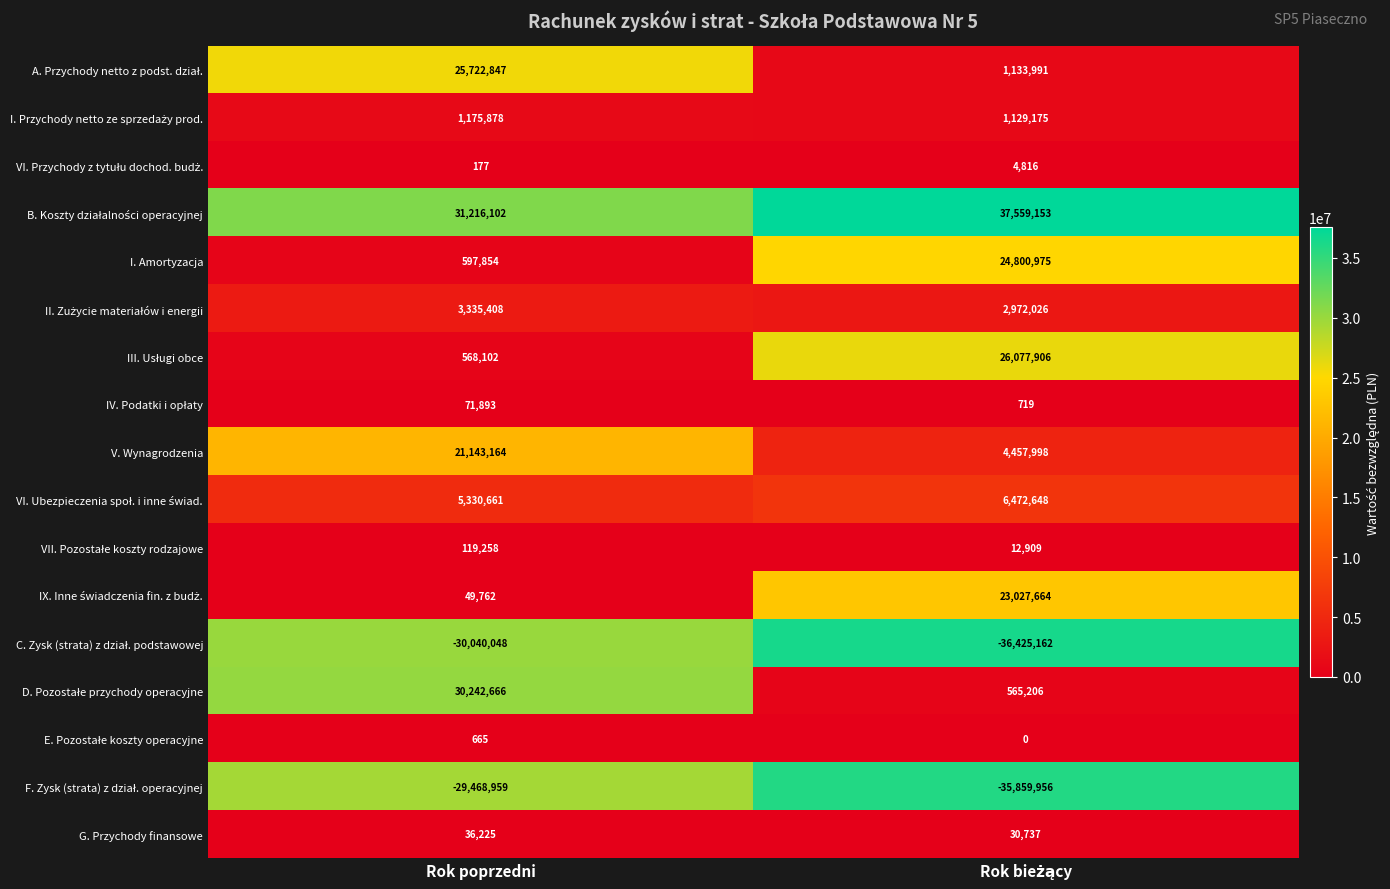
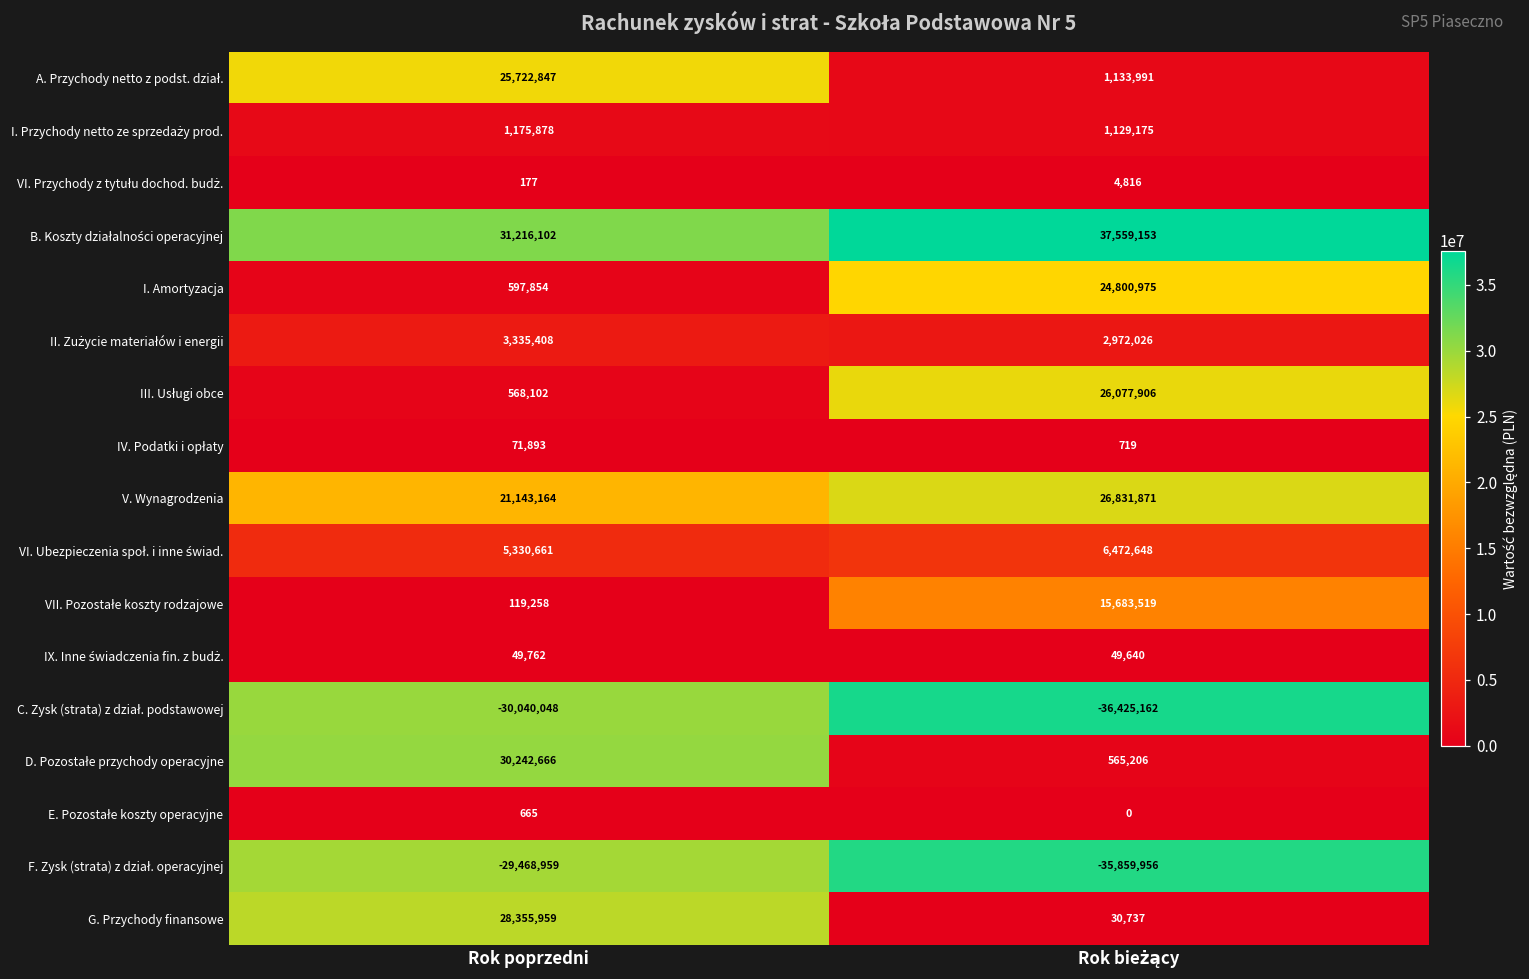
  {
    "A. Przychody netto z podst. dział.": {
      "Rok poprzedni": "25,722,847",
      "Rok bieżący": "1,133,991"
    },
    "I. Przychody netto ze sprzedaży prod.": {
      "Rok poprzedni": "1,175,878",
      "Rok bieżący": "1,129,175"
    },
    "VI. Przychody z tytułu dochod. budż.": {
      "Rok poprzedni": "177",
      "Rok bieżący": "4,816"
    },
    "B. Koszty działalności operacyjnej": {
      "Rok poprzedni": "31,216,102",
      "Rok bieżący": "37,559,153"
    },
    "I. Amortyzacja": {
      "Rok poprzedni": "597,854",
      "Rok bieżący": "24,800,975"
    },
    "II. Zużycie materiałów i energii": {
      "Rok poprzedni": "3,335,408",
      "Rok bieżący": "2,972,026"
    },
    "III. Usługi obce": {
      "Rok poprzedni": "568,102",
      "Rok bieżący": "26,077,906"
    },
    "IV. Podatki i opłaty": {
      "Rok poprzedni": "71,893",
      "Rok bieżący": "719"
    },
    "V. Wynagrodzenia": {
      "Rok poprzedni": "21,143,164",
-     "Rok bieżący": "4,457,998"
+     "Rok bieżący": "26,831,871"
    },
    "VI. Ubezpieczenia społ. i inne świad.": {
      "Rok poprzedni": "5,330,661",
      "Rok bieżący": "6,472,648"
    },
    "VII. Pozostałe koszty rodzajowe": {
      "Rok poprzedni": "119,258",
-     "Rok bieżący": "12,909"
+     "Rok bieżący": "15,683,519"
    },
    "IX. Inne świadczenia fin. z budż.": {
      "Rok poprzedni": "49,762",
-     "Rok bieżący": "23,027,664"
+     "Rok bieżący": "49,640"
    },
    "C. Zysk (strata) z dział. podstawowej": {
      "Rok poprzedni": "-30,040,048",
      "Rok bieżący": "-36,425,162"
    },
    "D. Pozostałe przychody operacyjne": {
      "Rok poprzedni": "30,242,666",
      "Rok bieżący": "565,206"
    },
    "E. Pozostałe koszty operacyjne": {
      "Rok poprzedni": "665",
      "Rok bieżący": "0"
    },
    "F. Zysk (strata) z dział. operacyjnej": {
      "Rok poprzedni": "-29,468,959",
      "Rok bieżący": "-35,859,956"
    },
    "G. Przychody finansowe": {
-     "Rok poprzedni": "36,225",
+     "Rok poprzedni": "28,355,959",
      "Rok bieżący": "30,737"
    }
  }
